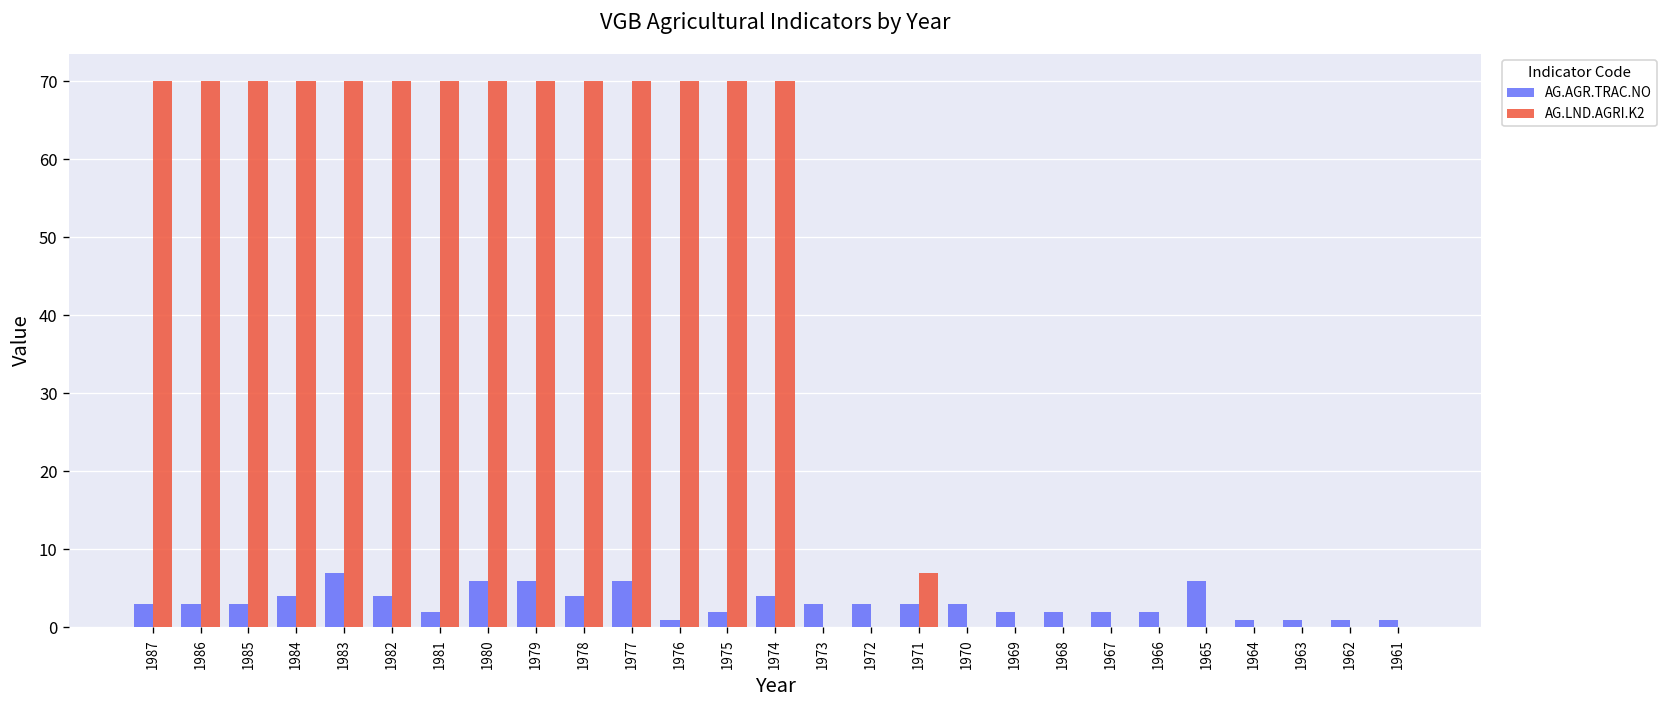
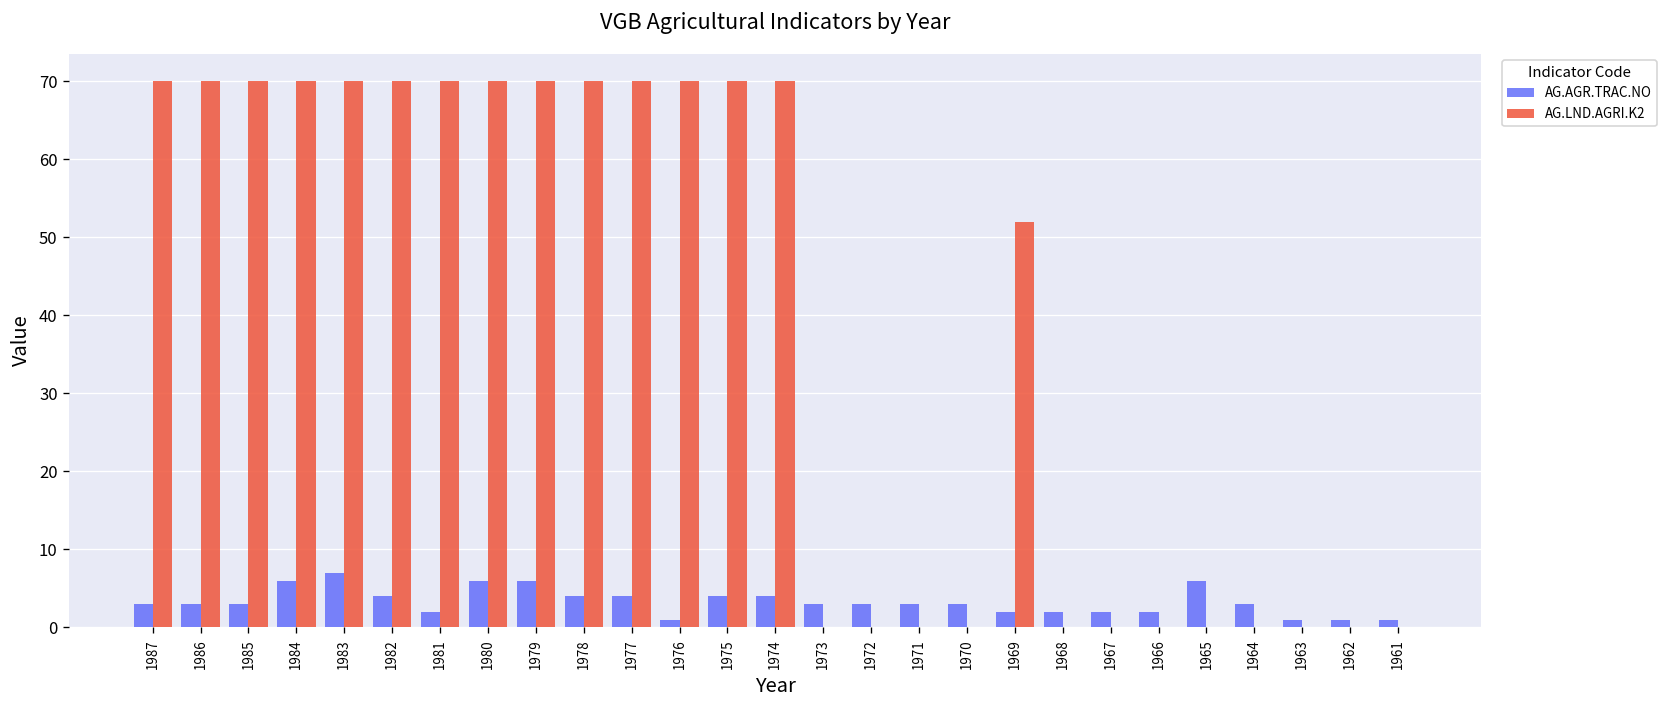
  {
    "AG.AGR.TRAC.NO": {
      "1987": 3,
      "1986": 3,
      "1985": 3,
-     "1984": 4,
+     "1984": 6,
      "1983": 7,
      "1982": 4,
      "1981": 2,
      "1980": 6,
      "1979": 6,
      "1978": 4,
-     "1977": 6,
+     "1977": 4,
      "1976": 1,
-     "1975": 2,
+     "1975": 4,
      "1974": 4,
      "1973": 3,
      "1972": 3,
      "1971": 3,
      "1970": 3,
      "1969": 2,
      "1968": 2,
      "1967": 2,
      "1966": 2,
      "1965": 6,
-     "1964": 1,
+     "1964": 3,
      "1963": 1,
      "1962": 1,
      "1961": 1
    },
    "AG.LND.AGRI.K2": {
      "1987": 70,
      "1986": 70,
      "1985": 70,
      "1984": 70,
      "1983": 70,
      "1982": 70,
      "1981": 70,
      "1980": 70,
      "1979": 70,
      "1978": 70,
      "1977": 70,
      "1976": 70,
      "1975": 70,
      "1974": 70,
      "1973": 0,
      "1972": 0,
-     "1971": 7,
+     "1971": 0,
      "1970": 0,
-     "1969": 0,
+     "1969": 52,
      "1968": 0,
      "1967": 0,
      "1966": 0,
      "1965": 0,
      "1964": 0,
      "1963": 0,
      "1962": 0,
      "1961": 0
    }
  }
